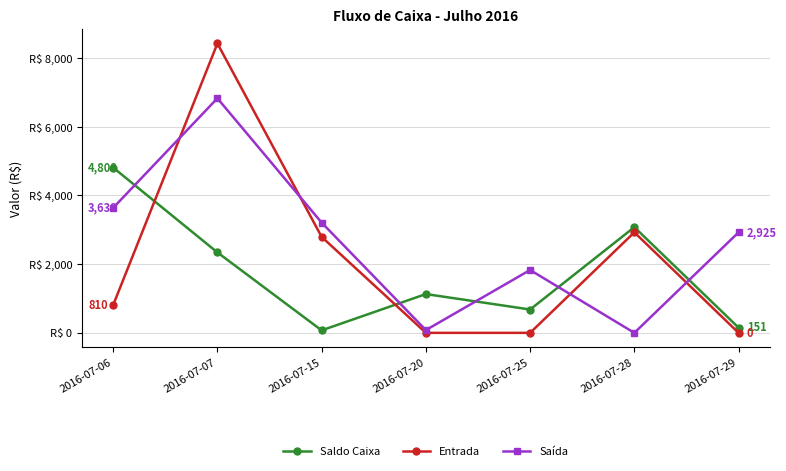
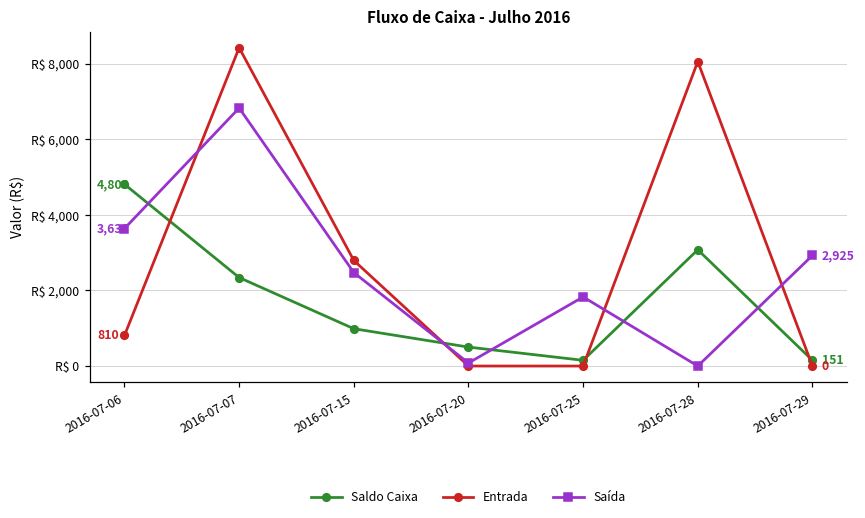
  {
    "Saldo Caixa": {
      "2016-07-07": "R$ 2,300",
-     "2016-07-15": "R$ 100",
-     "2016-07-20": "R$ 1,100",
-     "2016-07-25": "R$ 700",
+     "2016-07-15": "R$ 1,000",
+     "2016-07-20": "R$ 500",
+     "2016-07-25": "R$ 200",
      "2016-07-28": "R$ 3,100"
    },
    "Entrada": {
      "2016-07-07": "R$ 8,400",
      "2016-07-15": "R$ 2,800",
      "2016-07-20": "R$ 0",
      "2016-07-25": "R$ 0",
-     "2016-07-28": "R$ 2,900"
+     "2016-07-28": "R$ 8,100"
    },
    "Saída": {
      "2016-07-07": "R$ 6,800",
-     "2016-07-15": "R$ 3,200",
+     "2016-07-15": "R$ 2,500",
      "2016-07-20": "R$ 100",
      "2016-07-25": "R$ 1,800",
      "2016-07-28": "R$ 0"
    }
  }
